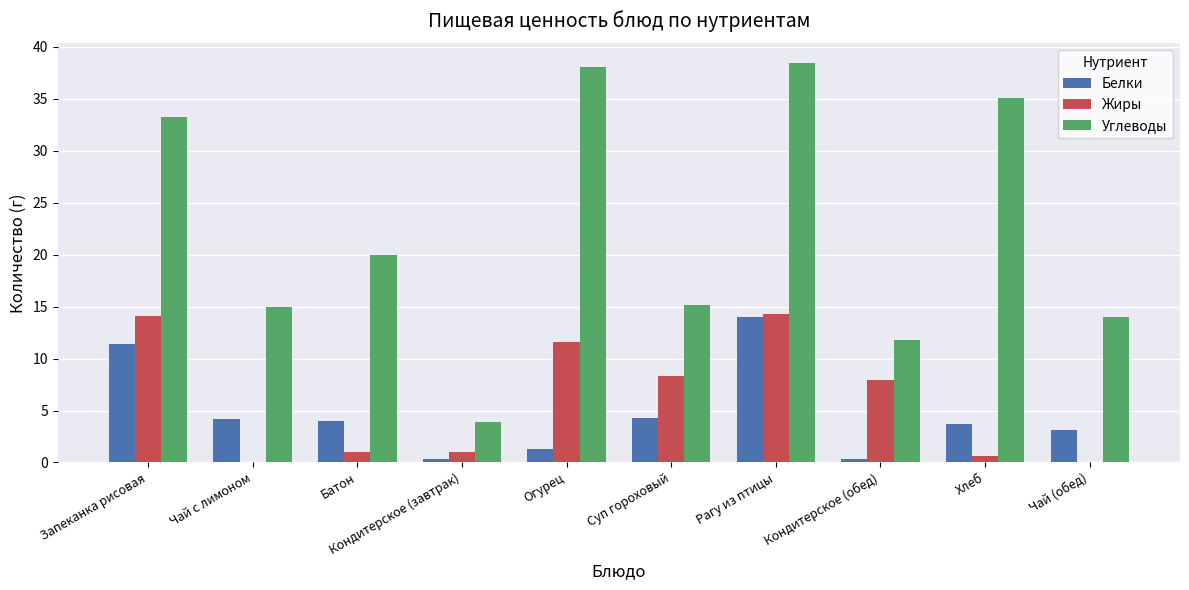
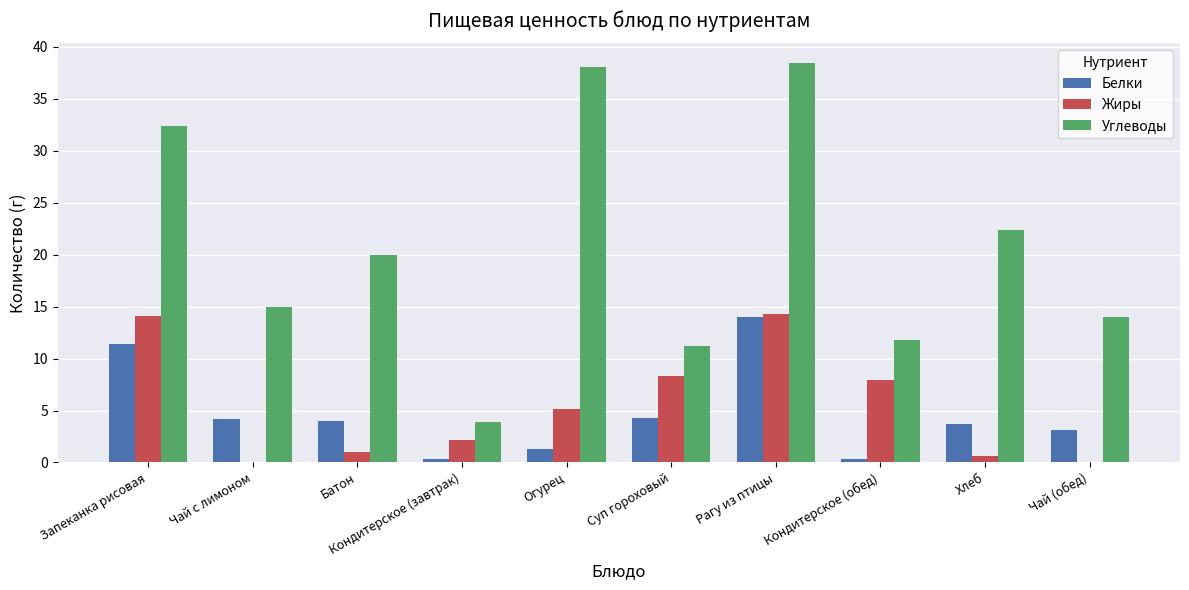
  {
    "Белки": {
      "Запеканка рисовая": 11.4,
      "Чай с лимоном": 4.2,
      "Батон": 4.0,
      "Кондитерское (завтрак)": 0.4,
      "Огурец": 1.3,
      "Суп гороховый": 4.3,
      "Рагу из птицы": 14.0,
      "Кондитерское (обед)": 0.4,
      "Хлеб": 3.7,
      "Чай (обед)": 3.1
    },
    "Жиры": {
      "Запеканка рисовая": 14.1,
      "Чай с лимоном": 0.0,
      "Батон": 1.0,
-     "Кондитерское (завтрак)": 1.0,
-     "Огурец": 11.6,
+     "Кондитерское (завтрак)": 2.2,
+     "Огурец": 5.1,
      "Суп гороховый": 8.3,
      "Рагу из птицы": 14.3,
      "Кондитерское (обед)": 7.9,
      "Хлеб": 0.7,
      "Чай (обед)": 0.0
    },
    "Углеводы": {
-     "Запеканка рисовая": 33.2,
+     "Запеканка рисовая": 32.4,
      "Чай с лимоном": 15.0,
      "Батон": 20.0,
      "Кондитерское (завтрак)": 3.9,
      "Огурец": 38.1,
-     "Суп гороховый": 15.1,
+     "Суп гороховый": 11.2,
      "Рагу из птицы": 38.4,
      "Кондитерское (обед)": 11.8,
-     "Хлеб": 35.1,
+     "Хлеб": 22.4,
      "Чай (обед)": 14.0
    }
  }
